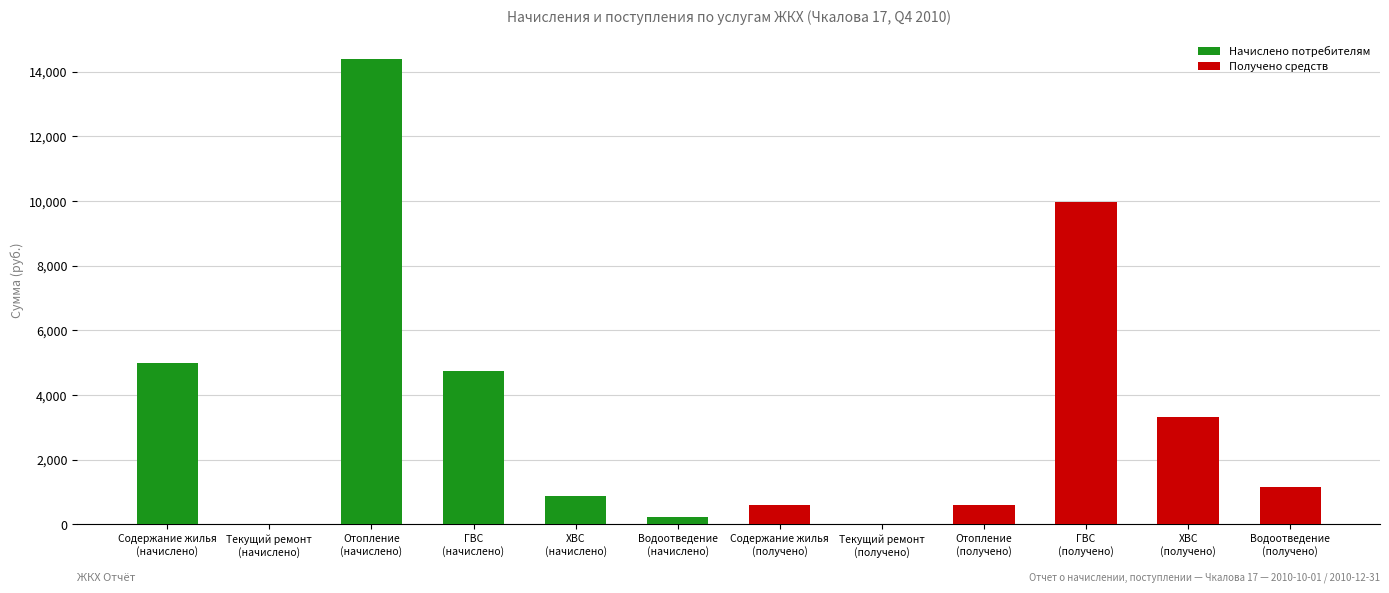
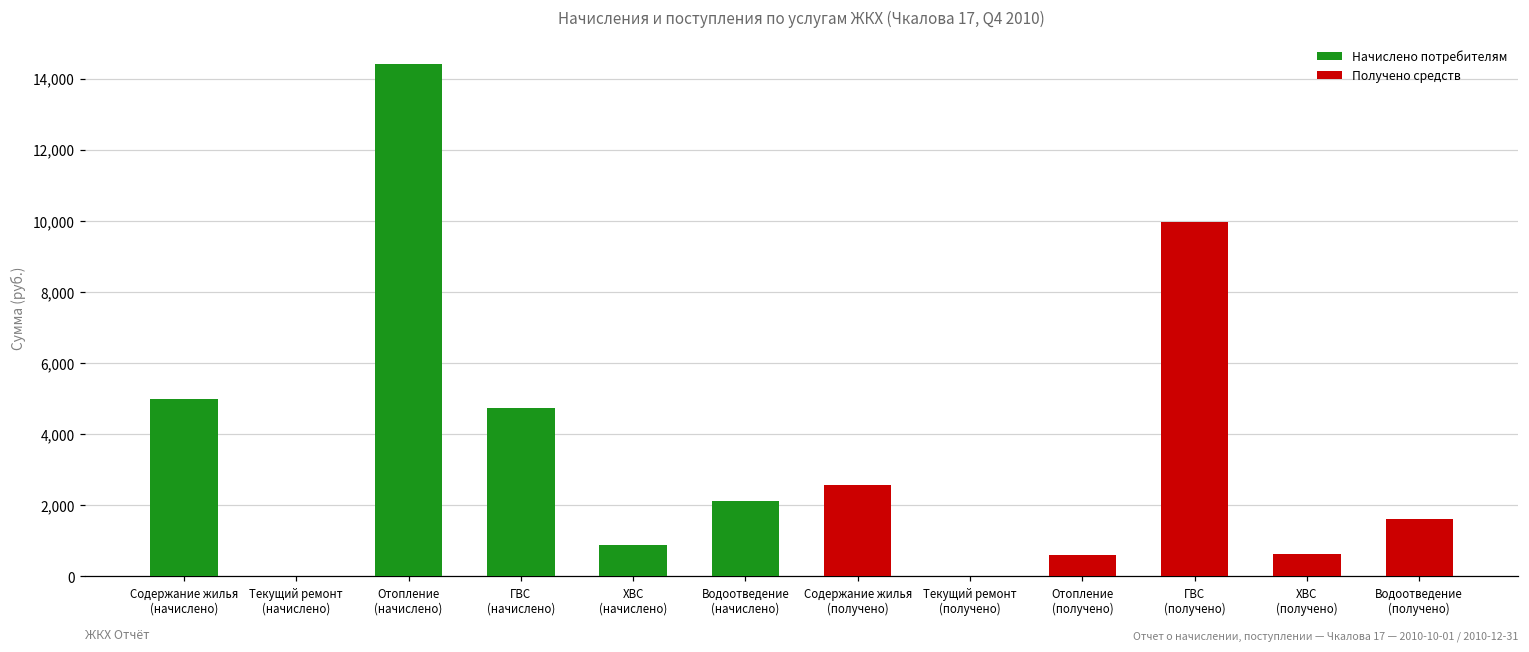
  {
    "Содержание жилья (начислено)": "5,000",
    "Текущий ремонт (начислено)": "0",
    "Отопление (начислено)": "14,400",
    "ГВС (начислено)": "4,700",
    "ХВС (начислено)": "900",
-   "Водоотведение (начислено)": "200",
-   "Содержание жилья (получено)": "600",
+   "Водоотведение (начислено)": "2,100",
+   "Содержание жилья (получено)": "2,600",
    "Текущий ремонт (получено)": "0",
    "Отопление (получено)": "600",
    "ГВС (получено)": "10,000",
-   "ХВС (получено)": "3,300",
-   "Водоотведение (получено)": "1,200"
+   "ХВС (получено)": "600",
+   "Водоотведение (получено)": "1,600"
  }
